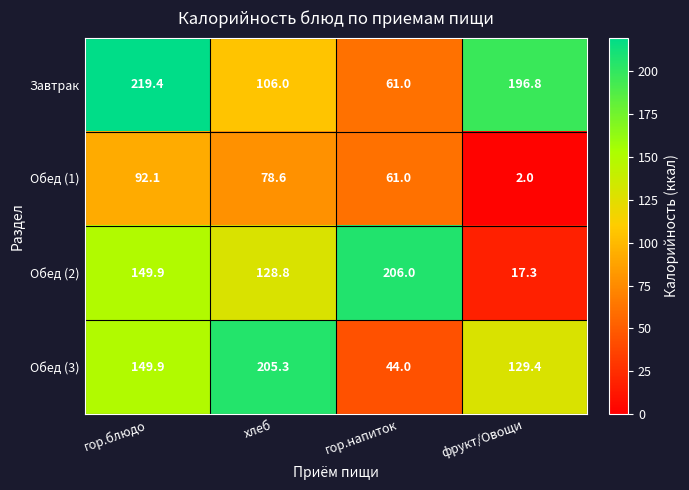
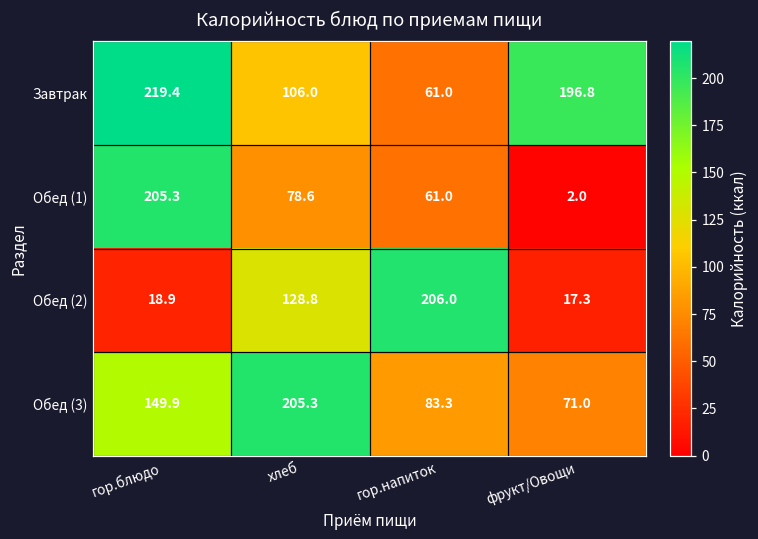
  {
    "Завтрак": {
      "гор.блюдо": 219.4,
      "хлеб": 106.0,
      "гор.напиток": 61.0,
      "фрукт/Овощи": 196.8
    },
    "Обед (1)": {
-     "гор.блюдо": 92.1,
+     "гор.блюдо": 205.3,
      "хлеб": 78.6,
      "гор.напиток": 61.0,
      "фрукт/Овощи": 2.0
    },
    "Обед (2)": {
-     "гор.блюдо": 149.9,
+     "гор.блюдо": 18.9,
      "хлеб": 128.8,
      "гор.напиток": 206.0,
      "фрукт/Овощи": 17.3
    },
    "Обед (3)": {
      "гор.блюдо": 149.9,
      "хлеб": 205.3,
-     "гор.напиток": 44.0,
-     "фрукт/Овощи": 129.4
+     "гор.напиток": 83.3,
+     "фрукт/Овощи": 71.0
    }
  }
